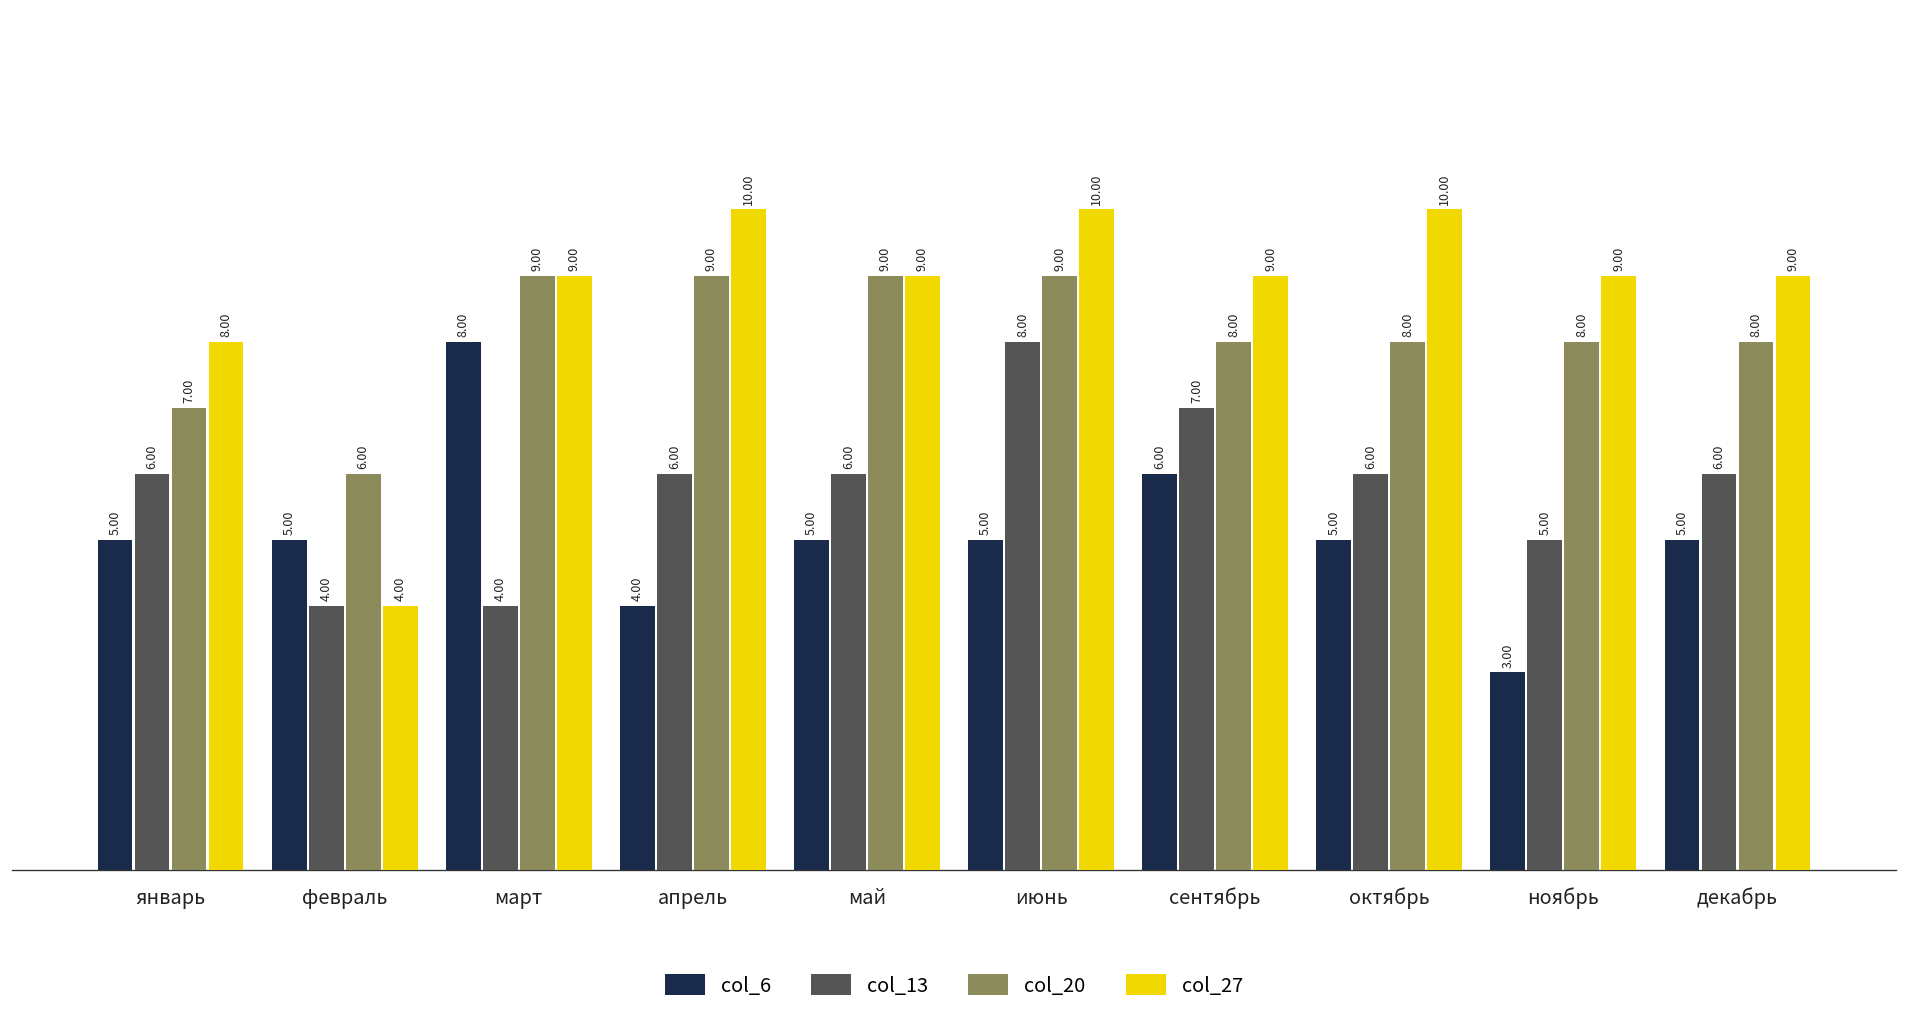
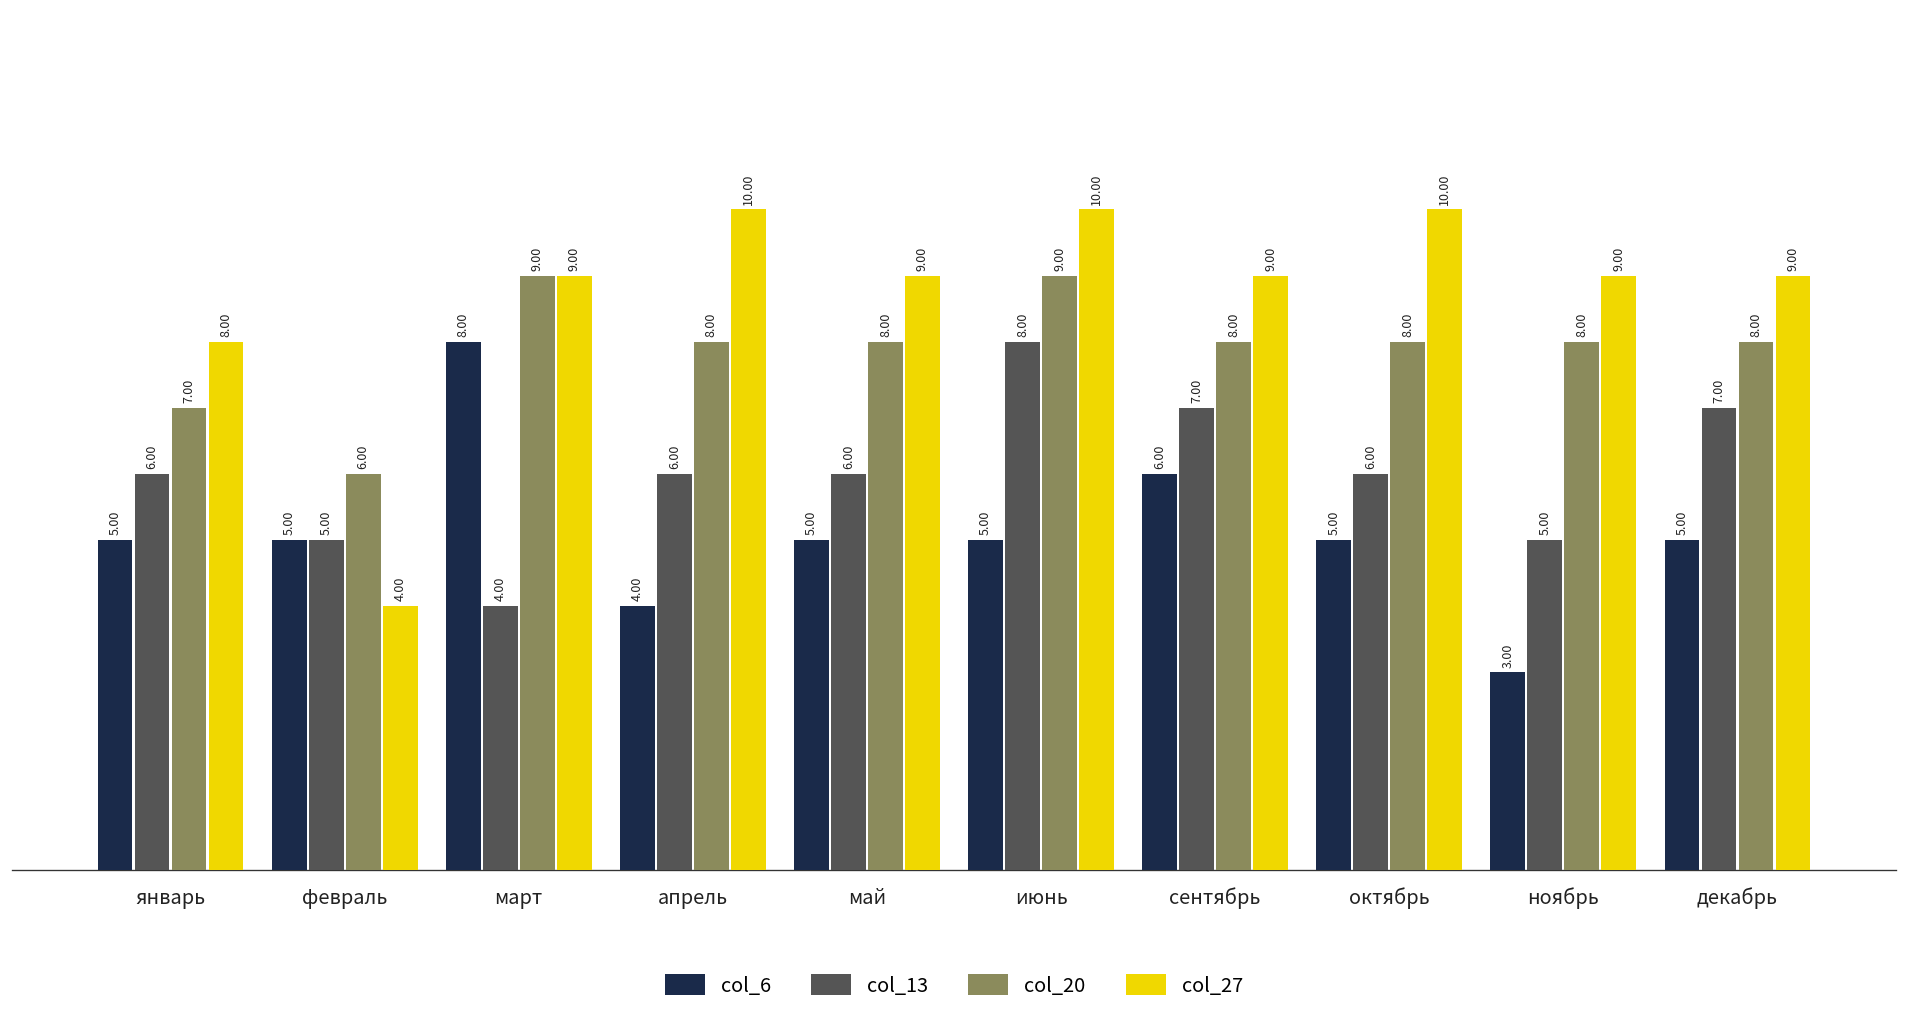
  {
    "col_6": {
      "январь": 5.00,
      "февраль": 5.00,
      "март": 8.00,
      "апрель": 4.00,
      "май": 5.00,
      "июнь": 5.00,
      "сентябрь": 6.00,
      "октябрь": 5.00,
      "ноябрь": 3.00,
      "декабрь": 5.00
    },
    "col_13": {
      "январь": 6.00,
-     "февраль": 4.00,
+     "февраль": 5.00,
      "март": 4.00,
      "апрель": 6.00,
      "май": 6.00,
      "июнь": 8.00,
      "сентябрь": 7.00,
      "октябрь": 6.00,
      "ноябрь": 5.00,
-     "декабрь": 6.00
+     "декабрь": 7.00
    },
    "col_20": {
      "январь": 7.00,
      "февраль": 6.00,
      "март": 9.00,
-     "апрель": 9.00,
-     "май": 9.00,
+     "апрель": 8.00,
+     "май": 8.00,
      "июнь": 9.00,
      "сентябрь": 8.00,
      "октябрь": 8.00,
      "ноябрь": 8.00,
      "декабрь": 8.00
    },
    "col_27": {
      "январь": 8.00,
      "февраль": 4.00,
      "март": 9.00,
      "апрель": 10.00,
      "май": 9.00,
      "июнь": 10.00,
      "сентябрь": 9.00,
      "октябрь": 10.00,
      "ноябрь": 9.00,
      "декабрь": 9.00
    }
  }
